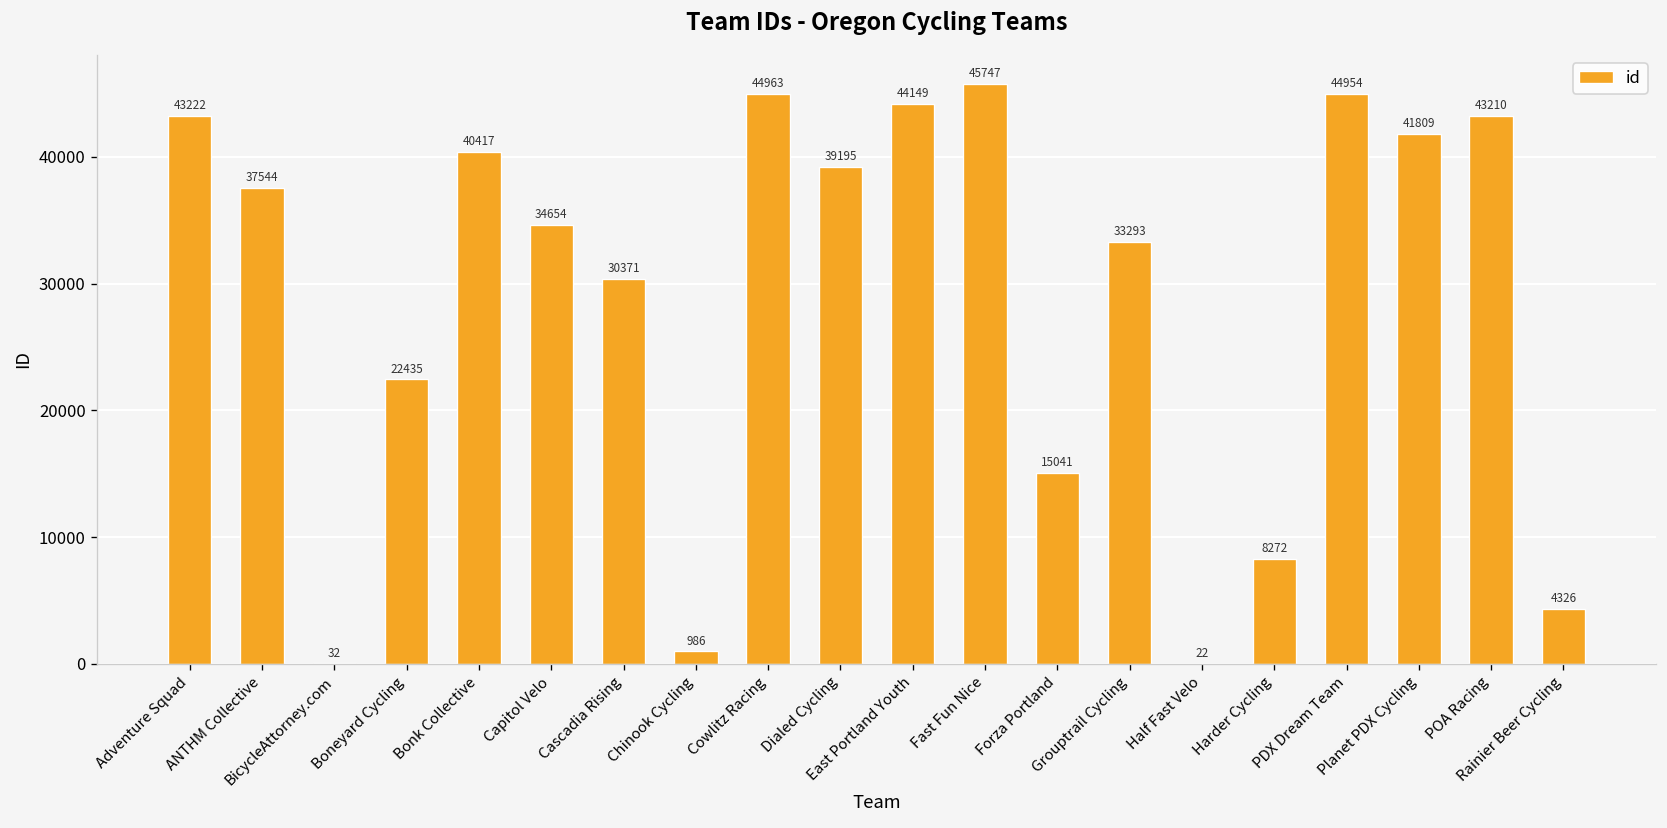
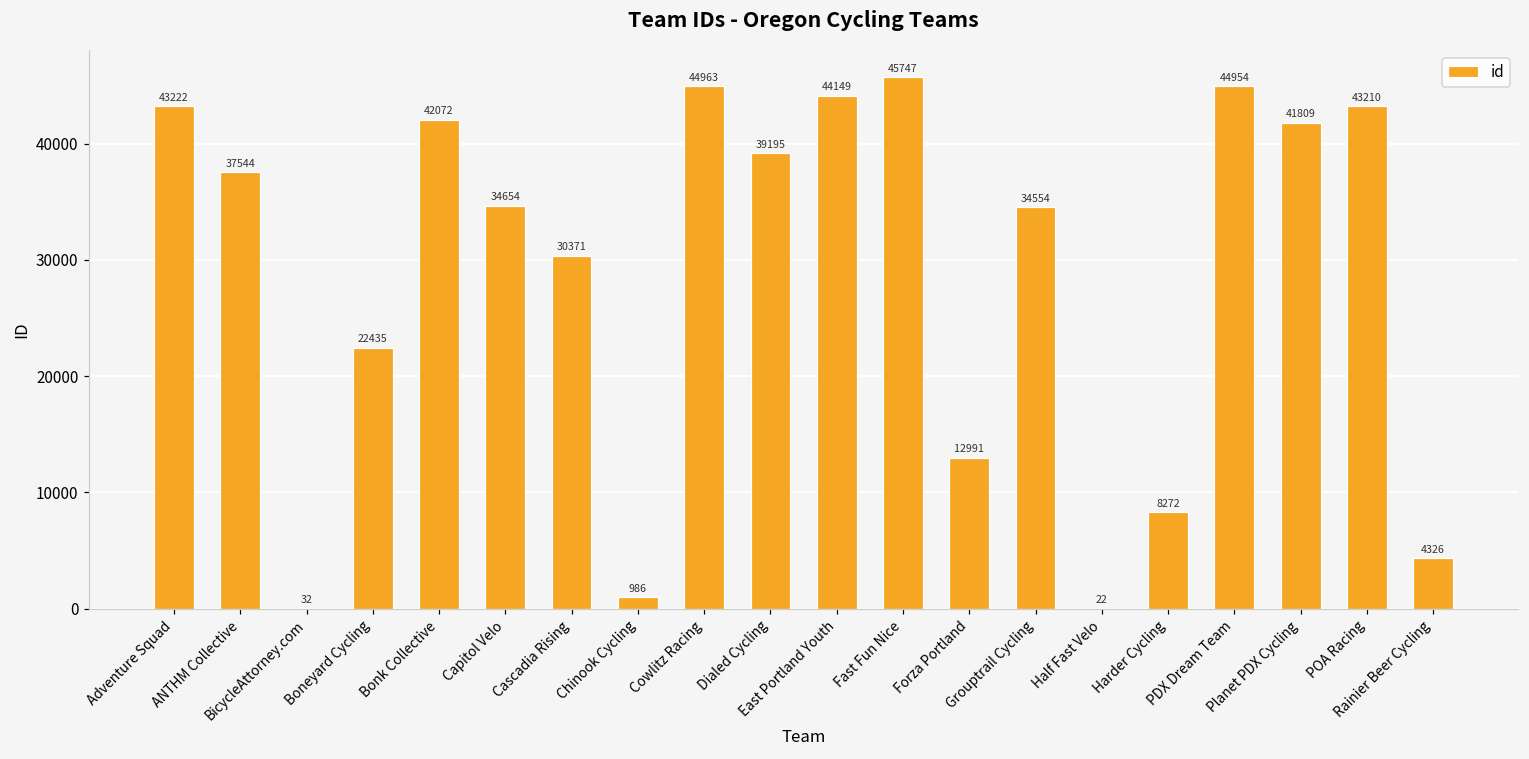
  {
    "Adventure Squad": 43222,
    "ANTHM Collective": 37544,
    "BicycleAttorney.com": 32,
    "Boneyard Cycling": 22435,
-   "Bonk Collective": 40417,
+   "Bonk Collective": 42072,
    "Capitol Velo": 34654,
    "Cascadia Rising": 30371,
    "Chinook Cycling": 986,
    "Cowlitz Racing": 44963,
    "Dialed Cycling": 39195,
    "East Portland Youth": 44149,
    "Fast Fun Nice": 45747,
-   "Forza Portland": 15041,
-   "Grouptrail Cycling": 33293,
+   "Forza Portland": 12991,
+   "Grouptrail Cycling": 34554,
    "Half Fast Velo": 22,
    "Harder Cycling": 8272,
    "PDX Dream Team": 44954,
    "Planet PDX Cycling": 41809,
    "POA Racing": 43210,
    "Rainier Beer Cycling": 4326
  }
